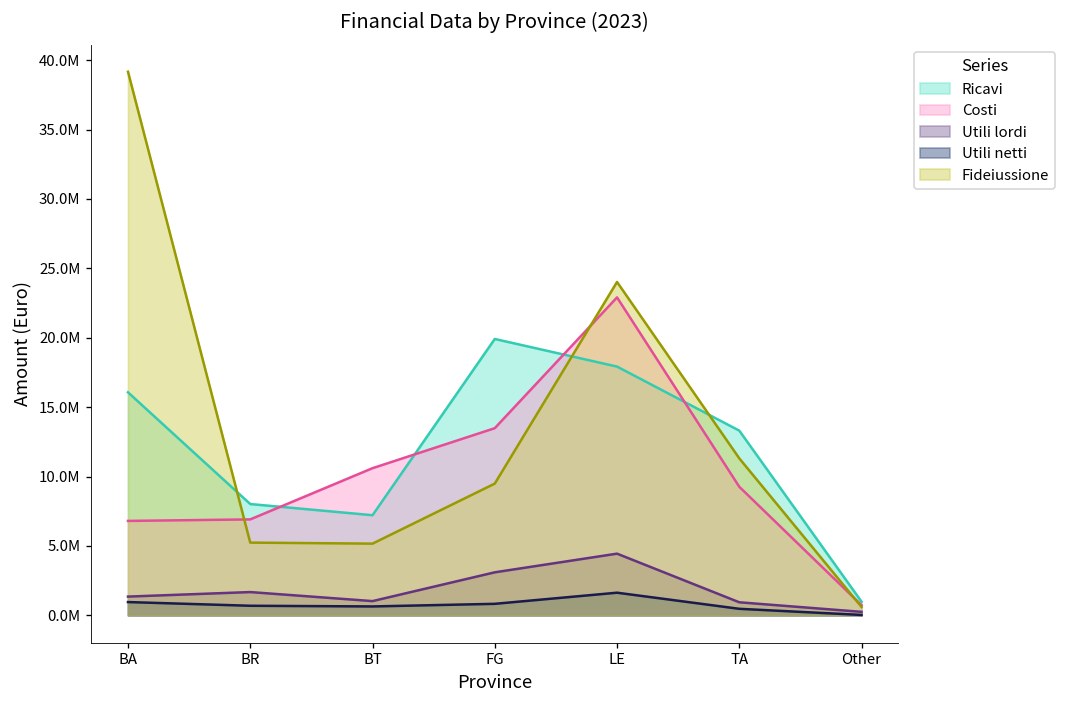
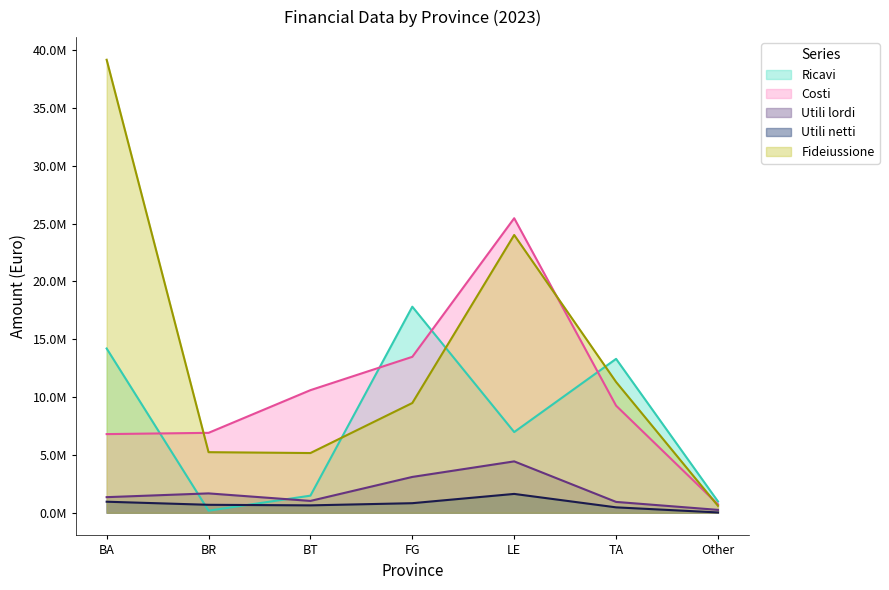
  {
    "Ricavi": {
-     "BA": 16100000,
-     "BR": 8000000,
-     "BT": 7200000,
-     "FG": 19900000,
-     "LE": 17900000,
+     "BA": 14200000,
+     "BR": 200000,
+     "BT": 1500000,
+     "FG": 17800000,
+     "LE": 7000000,
      "TA": 13300000,
      "Other": 1000000
    },
    "Costi": {
      "BA": 6800000,
      "BR": 6900000,
      "BT": 10600000,
      "FG": 13500000,
-     "LE": 22900000,
+     "LE": 25500000,
      "TA": 9300000
    },
    "Fideiussione": {
      "BA": 39200000,
      "BR": 5200000,
      "BT": 5200000,
      "FG": 9500000,
      "LE": 24000000,
      "TA": 11300000
    }
  }
